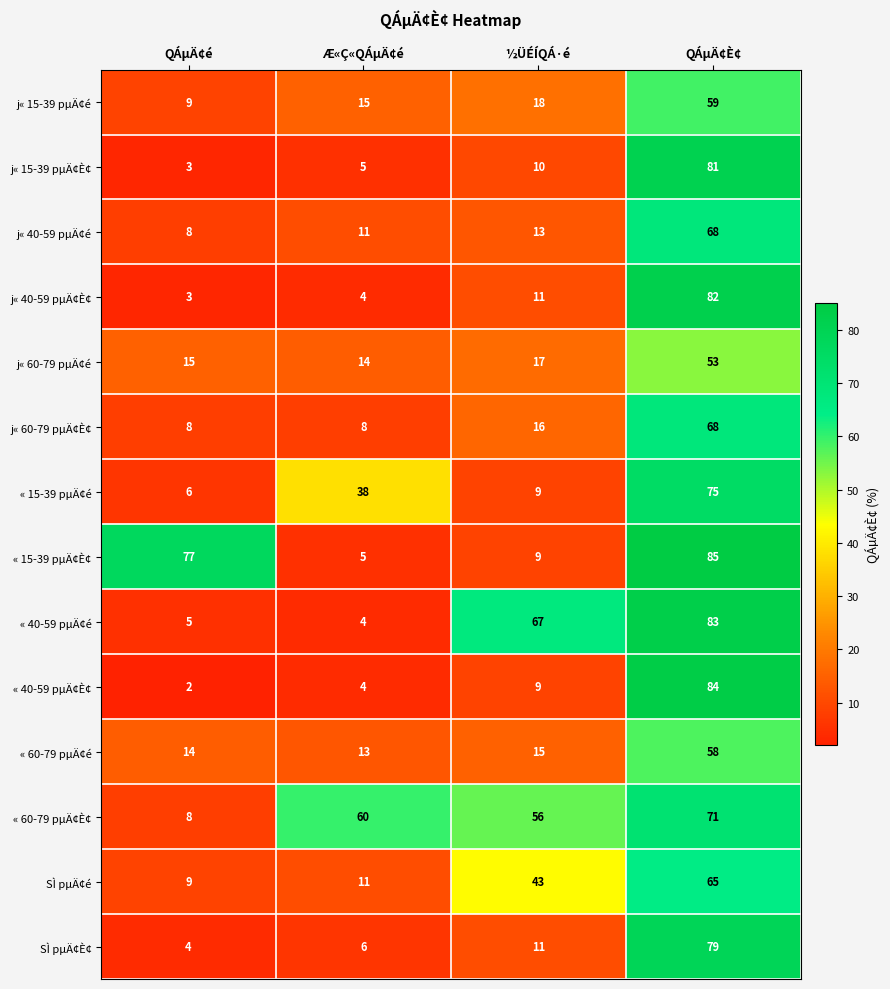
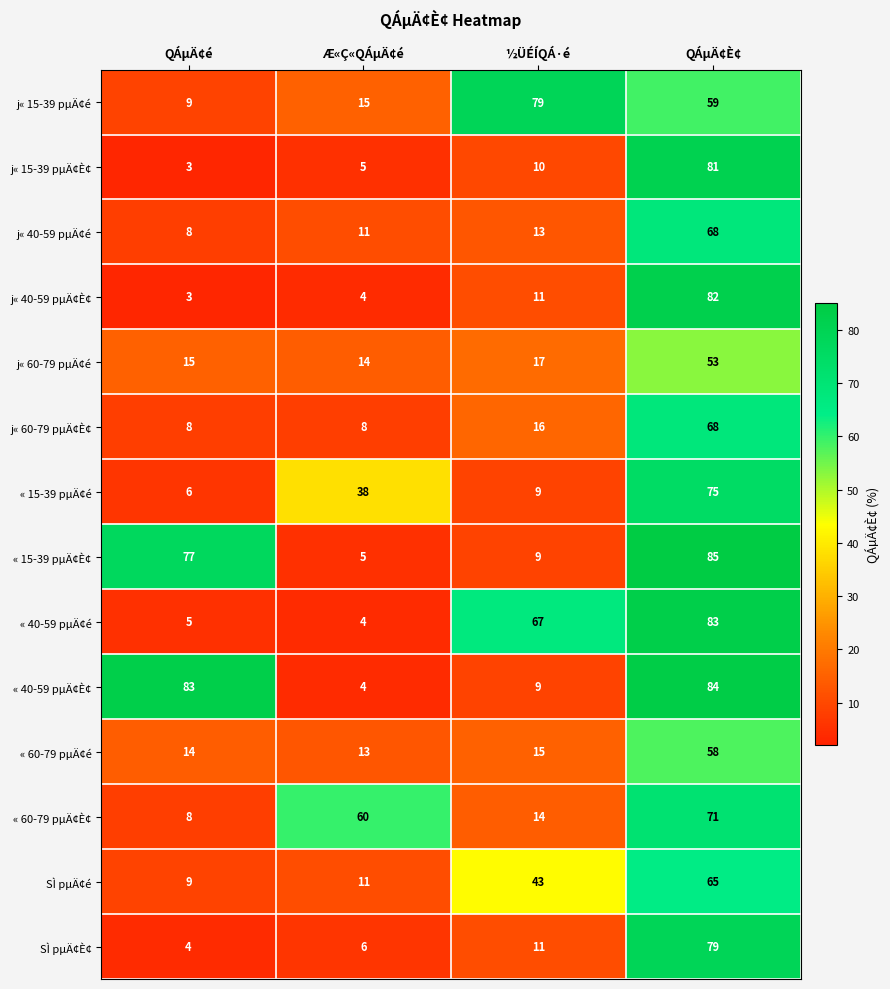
  {
    "j« 15-39 pµÄ¢é": {
      "QÁµÄ¢é": 9,
      "Æ«Ç«QÁµÄ¢é": 15,
-     "½ÜÉÍQÁ·é": 18,
+     "½ÜÉÍQÁ·é": 79,
      "QÁµÄ¢È¢": 59
    },
    "j« 15-39 pµÄ¢È¢": {
      "QÁµÄ¢é": 3,
      "Æ«Ç«QÁµÄ¢é": 5,
      "½ÜÉÍQÁ·é": 10,
      "QÁµÄ¢È¢": 81
    },
    "j« 40-59 pµÄ¢é": {
      "QÁµÄ¢é": 8,
      "Æ«Ç«QÁµÄ¢é": 11,
      "½ÜÉÍQÁ·é": 13,
      "QÁµÄ¢È¢": 68
    },
    "j« 40-59 pµÄ¢È¢": {
      "QÁµÄ¢é": 3,
      "Æ«Ç«QÁµÄ¢é": 4,
      "½ÜÉÍQÁ·é": 11,
      "QÁµÄ¢È¢": 82
    },
    "j« 60-79 pµÄ¢é": {
      "QÁµÄ¢é": 15,
      "Æ«Ç«QÁµÄ¢é": 14,
      "½ÜÉÍQÁ·é": 17,
      "QÁµÄ¢È¢": 53
    },
    "j« 60-79 pµÄ¢È¢": {
      "QÁµÄ¢é": 8,
      "Æ«Ç«QÁµÄ¢é": 8,
      "½ÜÉÍQÁ·é": 16,
      "QÁµÄ¢È¢": 68
    },
    "« 15-39 pµÄ¢é": {
      "QÁµÄ¢é": 6,
      "Æ«Ç«QÁµÄ¢é": 38,
      "½ÜÉÍQÁ·é": 9,
      "QÁµÄ¢È¢": 75
    },
    "« 15-39 pµÄ¢È¢": {
      "QÁµÄ¢é": 77,
      "Æ«Ç«QÁµÄ¢é": 5,
      "½ÜÉÍQÁ·é": 9,
      "QÁµÄ¢È¢": 85
    },
    "« 40-59 pµÄ¢é": {
      "QÁµÄ¢é": 5,
      "Æ«Ç«QÁµÄ¢é": 4,
      "½ÜÉÍQÁ·é": 67,
      "QÁµÄ¢È¢": 83
    },
    "« 40-59 pµÄ¢È¢": {
-     "QÁµÄ¢é": 2,
+     "QÁµÄ¢é": 83,
      "Æ«Ç«QÁµÄ¢é": 4,
      "½ÜÉÍQÁ·é": 9,
      "QÁµÄ¢È¢": 84
    },
    "« 60-79 pµÄ¢é": {
      "QÁµÄ¢é": 14,
      "Æ«Ç«QÁµÄ¢é": 13,
      "½ÜÉÍQÁ·é": 15,
      "QÁµÄ¢È¢": 58
    },
    "« 60-79 pµÄ¢È¢": {
      "QÁµÄ¢é": 8,
      "Æ«Ç«QÁµÄ¢é": 60,
-     "½ÜÉÍQÁ·é": 56,
+     "½ÜÉÍQÁ·é": 14,
      "QÁµÄ¢È¢": 71
    },
    "SÌ pµÄ¢é": {
      "QÁµÄ¢é": 9,
      "Æ«Ç«QÁµÄ¢é": 11,
      "½ÜÉÍQÁ·é": 43,
      "QÁµÄ¢È¢": 65
    },
    "SÌ pµÄ¢È¢": {
      "QÁµÄ¢é": 4,
      "Æ«Ç«QÁµÄ¢é": 6,
      "½ÜÉÍQÁ·é": 11,
      "QÁµÄ¢È¢": 79
    }
  }
